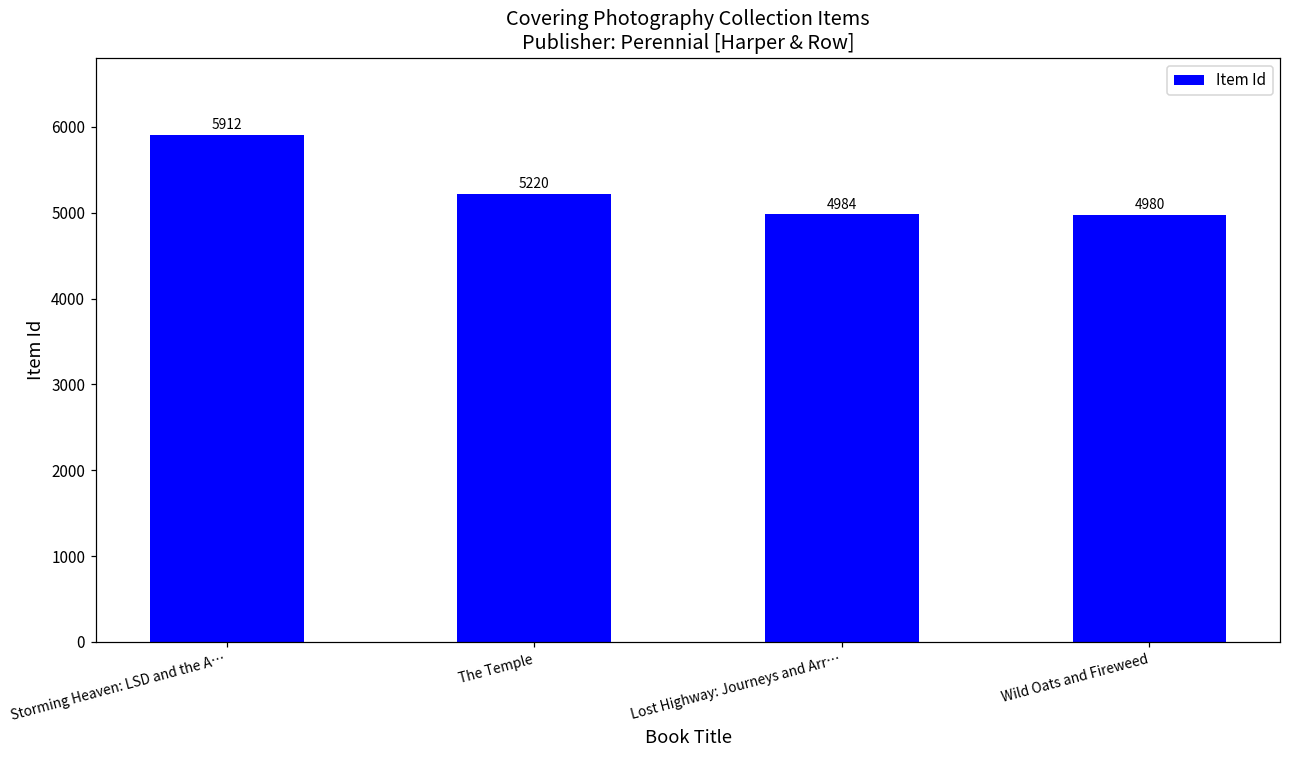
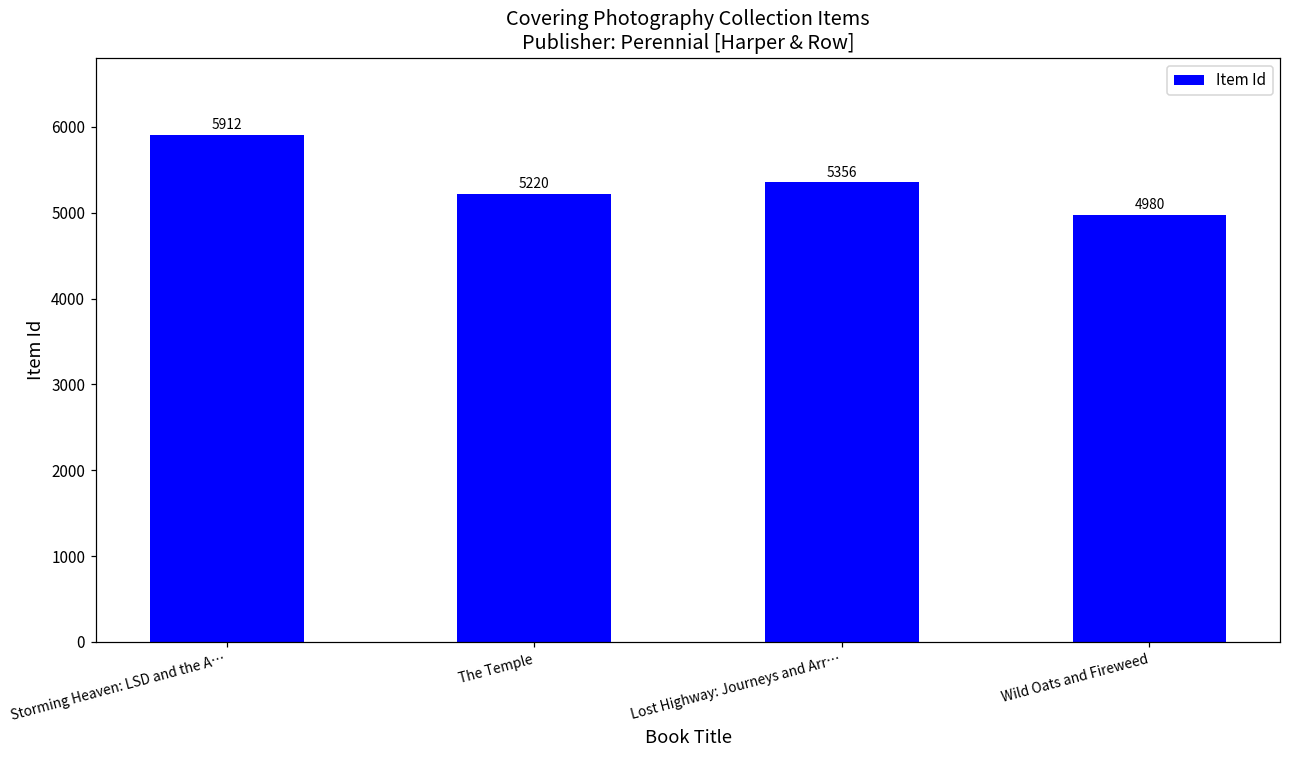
  {
    "Storming Heaven: LSD and the A…": 5912,
    "The Temple": 5220,
-   "Lost Highway: Journeys and Arr…": 4984,
+   "Lost Highway: Journeys and Arr…": 5356,
    "Wild Oats and Fireweed": 4980
  }
